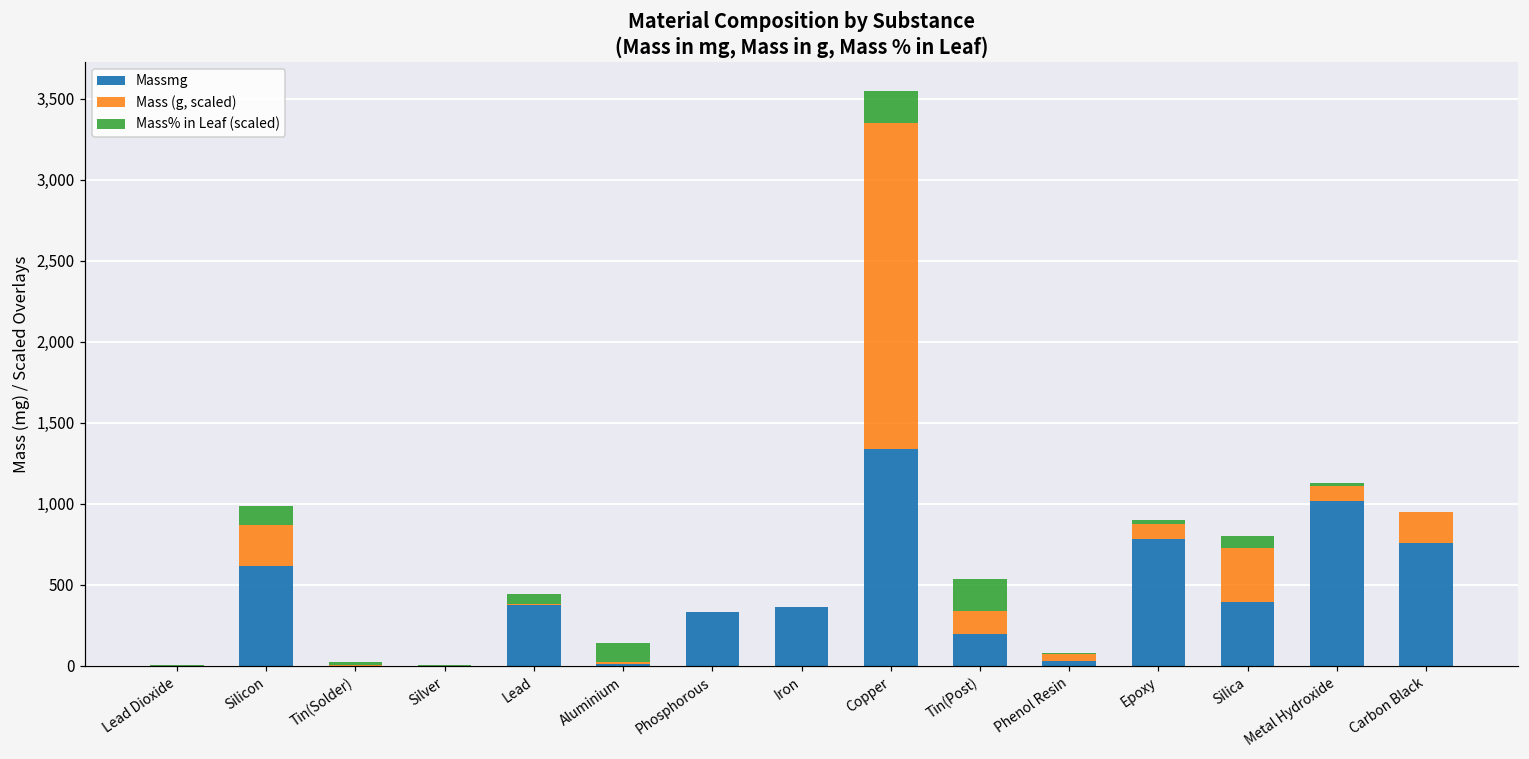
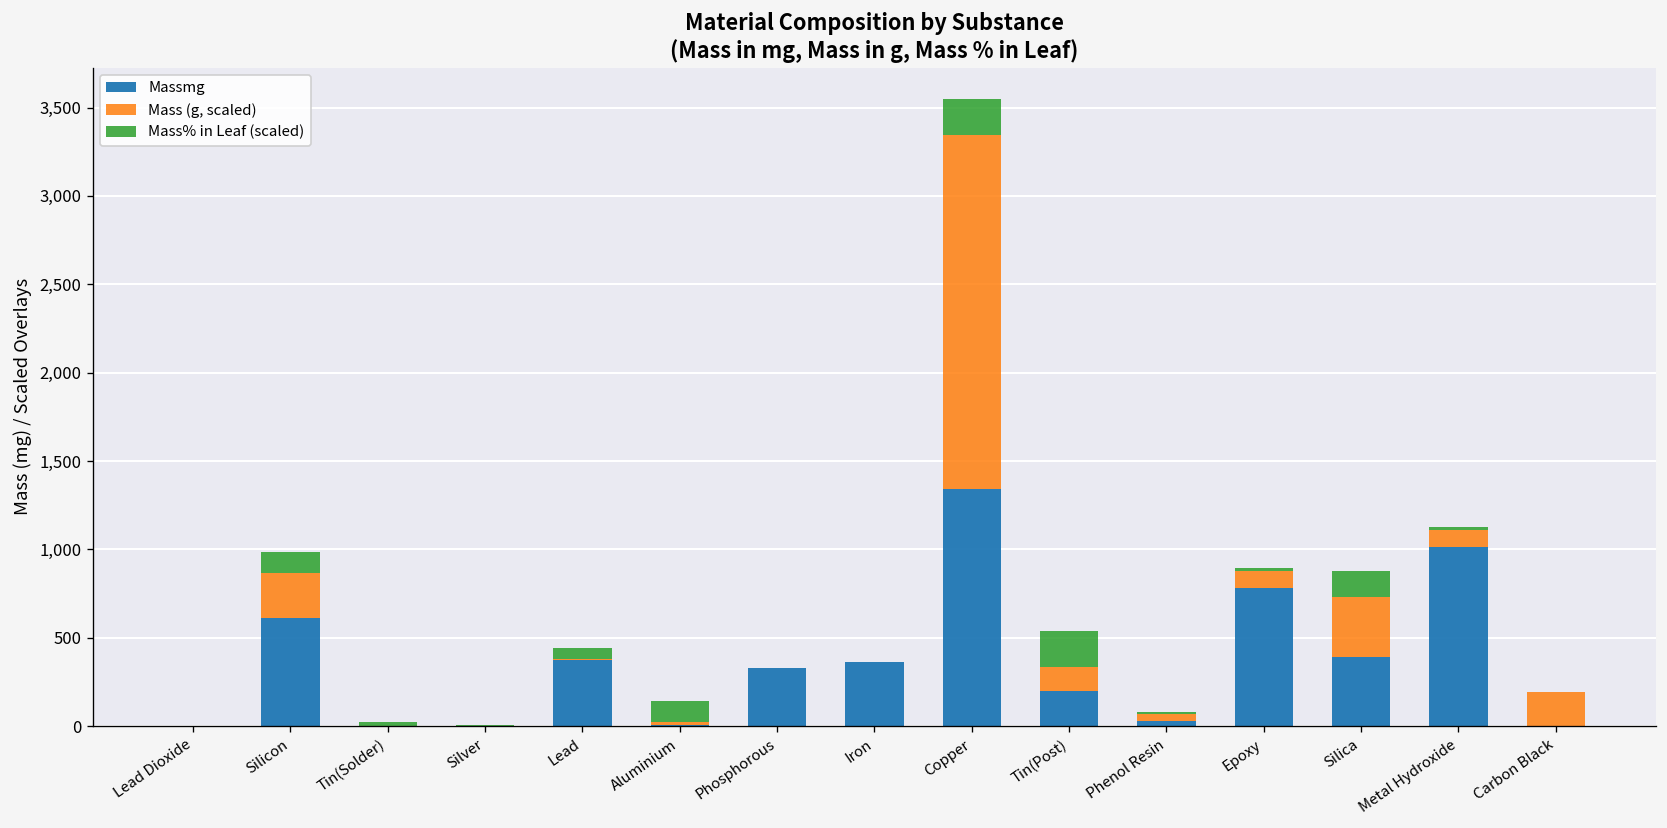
  {
    "Massmg": {
      "Silicon": "610",
      "Lead": "370",
      "Phosphorous": "330",
      "Iron": "360",
      "Copper": "1,340",
      "Tin(Post)": "200",
      "Phenol Resin": "30",
      "Epoxy": "780",
      "Silica": "390",
      "Metal Hydroxide": "1,020",
-     "Carbon Black": "760"
+     "Carbon Black": "0"
    },
    "Mass (g, scaled)": {
      "Lead Dioxide": "0",
      "Silicon": "250",
      "Silver": "0",
      "Copper": "2,010",
      "Tin(Post)": "140",
      "Phenol Resin": "40",
      "Epoxy": "90",
      "Silica": "340",
      "Metal Hydroxide": "90",
      "Carbon Black": "190"
    },
    "Mass% in Leaf (scaled)": {
      "Silicon": "120",
      "Tin(Solder)": "20",
      "Lead": "60",
      "Aluminium": "120",
      "Copper": "200",
      "Tin(Post)": "200",
      "Epoxy": "20",
-     "Silica": "70",
+     "Silica": "150",
      "Metal Hydroxide": "20"
    }
  }
